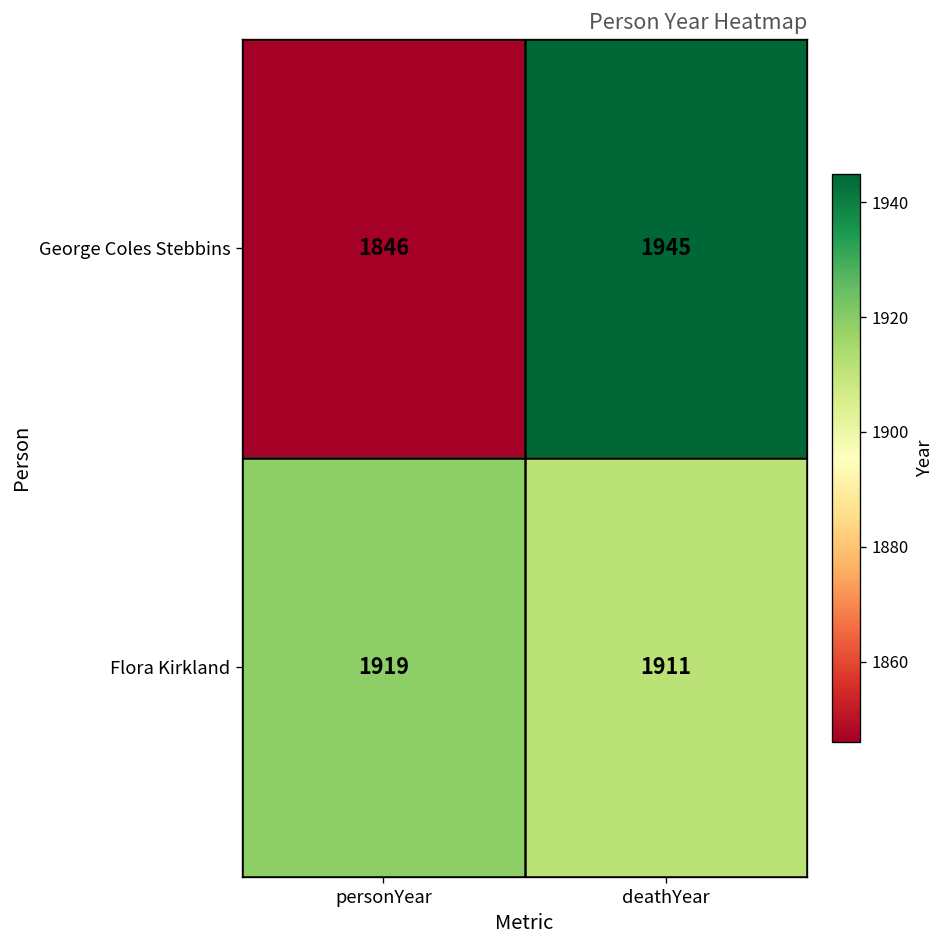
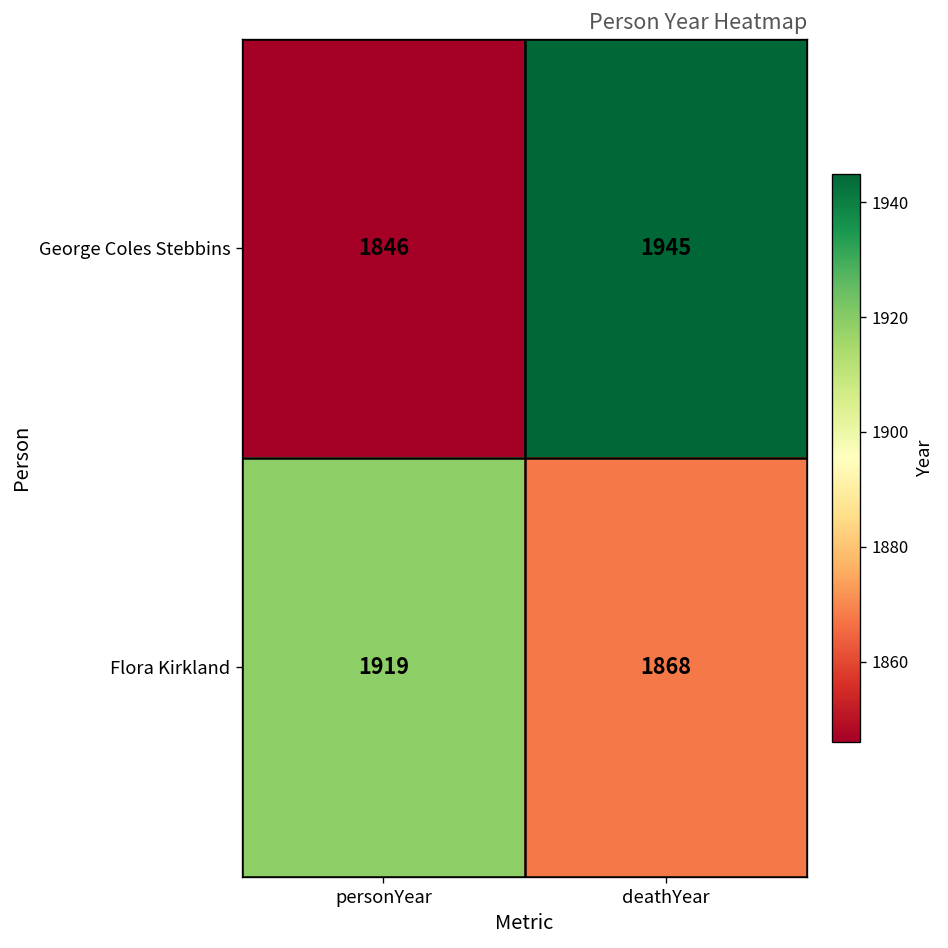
  {
    "George Coles Stebbins": {
      "personYear": 1846,
      "deathYear": 1945
    },
    "Flora Kirkland": {
      "personYear": 1919,
-     "deathYear": 1911
+     "deathYear": 1868
    }
  }
